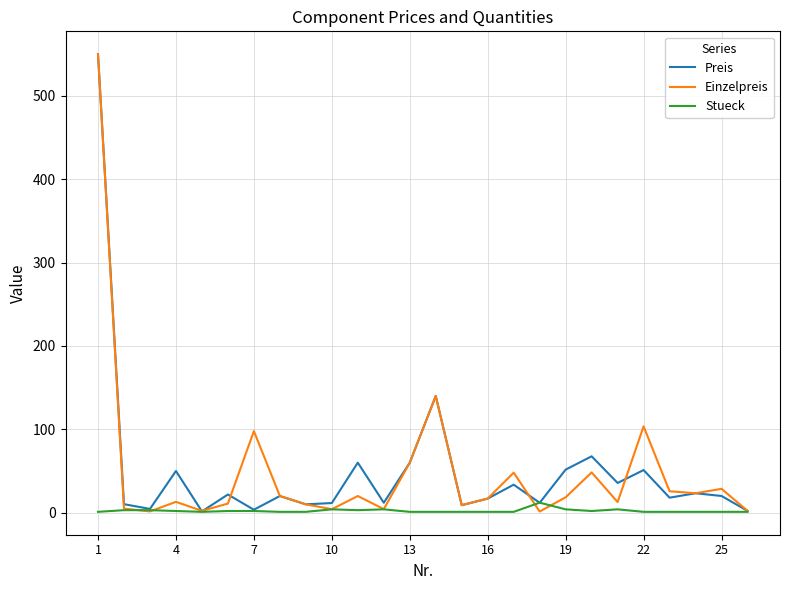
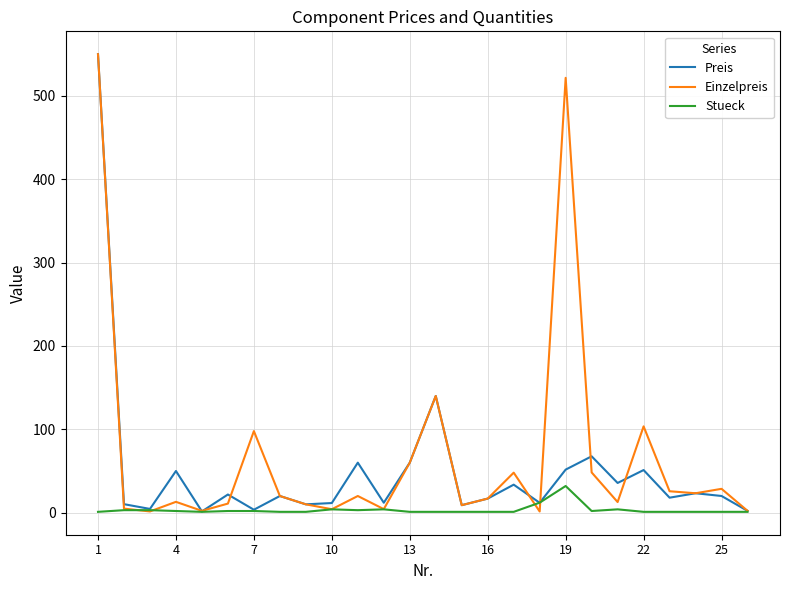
  {
    "Preis": {
      "4": 50,
      "10": 10,
      "19": 50,
      "22": 50,
      "25": 20
    },
    "Einzelpreis": {
      "4": 10,
      "7": 100,
-     "19": 20,
+     "19": 520,
      "22": 100,
      "25": 30
    },
    "Stueck": {
      "1": 0,
      "4": 0,
      "13": 0,
      "16": 0,
-     "19": 0,
+     "19": 30,
      "22": 0,
      "25": 0
    }
  }
